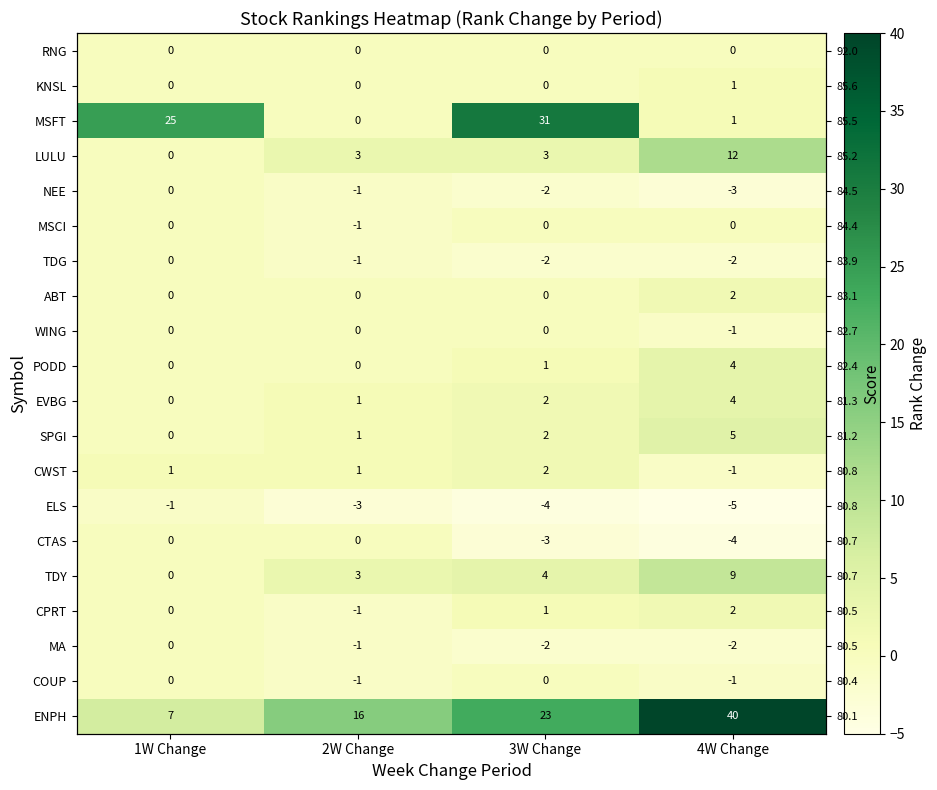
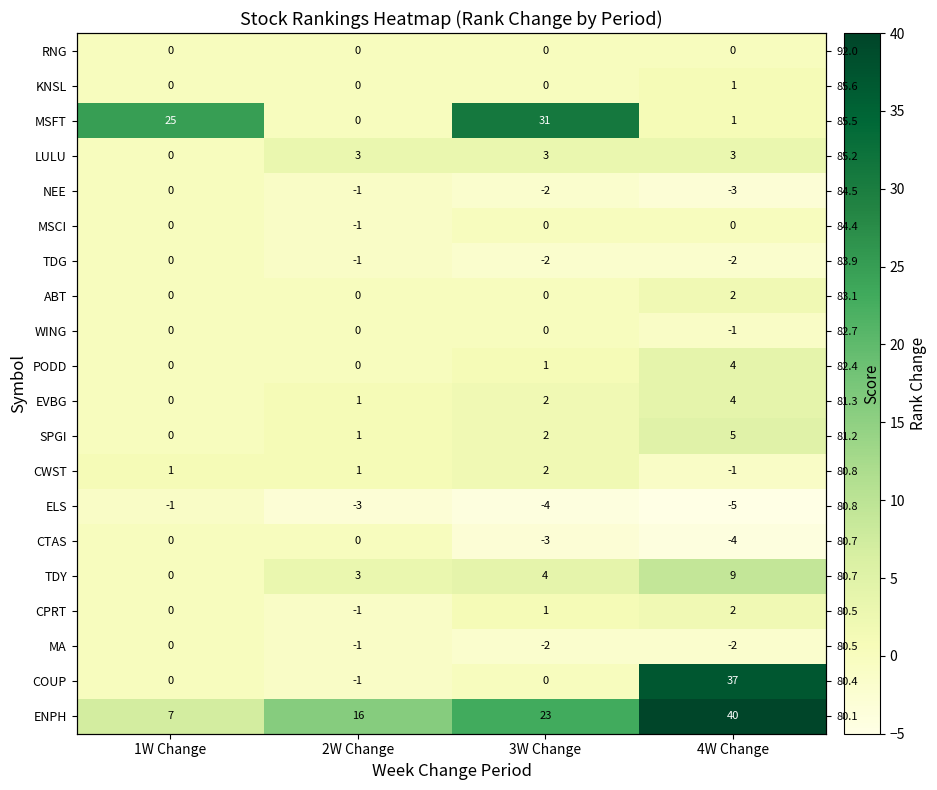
  {
    "RNG": {
      "1W Change": 0,
      "2W Change": 0,
      "3W Change": 0,
      "4W Change": 0
    },
    "KNSL": {
      "1W Change": 0,
      "2W Change": 0,
      "3W Change": 0,
      "4W Change": 1
    },
    "MSFT": {
      "1W Change": 25,
      "2W Change": 0,
      "3W Change": 31,
      "4W Change": 1
    },
    "LULU": {
      "1W Change": 0,
      "2W Change": 3,
      "3W Change": 3,
-     "4W Change": 12
+     "4W Change": 3
    },
    "NEE": {
      "1W Change": 0,
      "2W Change": -1,
      "3W Change": -2,
      "4W Change": -3
    },
    "MSCI": {
      "1W Change": 0,
      "2W Change": -1,
      "3W Change": 0,
      "4W Change": 0
    },
    "TDG": {
      "1W Change": 0,
      "2W Change": -1,
      "3W Change": -2,
      "4W Change": -2
    },
    "ABT": {
      "1W Change": 0,
      "2W Change": 0,
      "3W Change": 0,
      "4W Change": 2
    },
    "WING": {
      "1W Change": 0,
      "2W Change": 0,
      "3W Change": 0,
      "4W Change": -1
    },
    "PODD": {
      "1W Change": 0,
      "2W Change": 0,
      "3W Change": 1,
      "4W Change": 4
    },
    "EVBG": {
      "1W Change": 0,
      "2W Change": 1,
      "3W Change": 2,
      "4W Change": 4
    },
    "SPGI": {
      "1W Change": 0,
      "2W Change": 1,
      "3W Change": 2,
      "4W Change": 5
    },
    "CWST": {
      "1W Change": 1,
      "2W Change": 1,
      "3W Change": 2,
      "4W Change": -1
    },
    "ELS": {
      "1W Change": -1,
      "2W Change": -3,
      "3W Change": -4,
      "4W Change": -5
    },
    "CTAS": {
      "1W Change": 0,
      "2W Change": 0,
      "3W Change": -3,
      "4W Change": -4
    },
    "TDY": {
      "1W Change": 0,
      "2W Change": 3,
      "3W Change": 4,
      "4W Change": 9
    },
    "CPRT": {
      "1W Change": 0,
      "2W Change": -1,
      "3W Change": 1,
      "4W Change": 2
    },
    "MA": {
      "1W Change": 0,
      "2W Change": -1,
      "3W Change": -2,
      "4W Change": -2
    },
    "COUP": {
      "1W Change": 0,
      "2W Change": -1,
      "3W Change": 0,
-     "4W Change": -1
+     "4W Change": 37
    },
    "ENPH": {
      "1W Change": 7,
      "2W Change": 16,
      "3W Change": 23,
      "4W Change": 40
    }
  }
